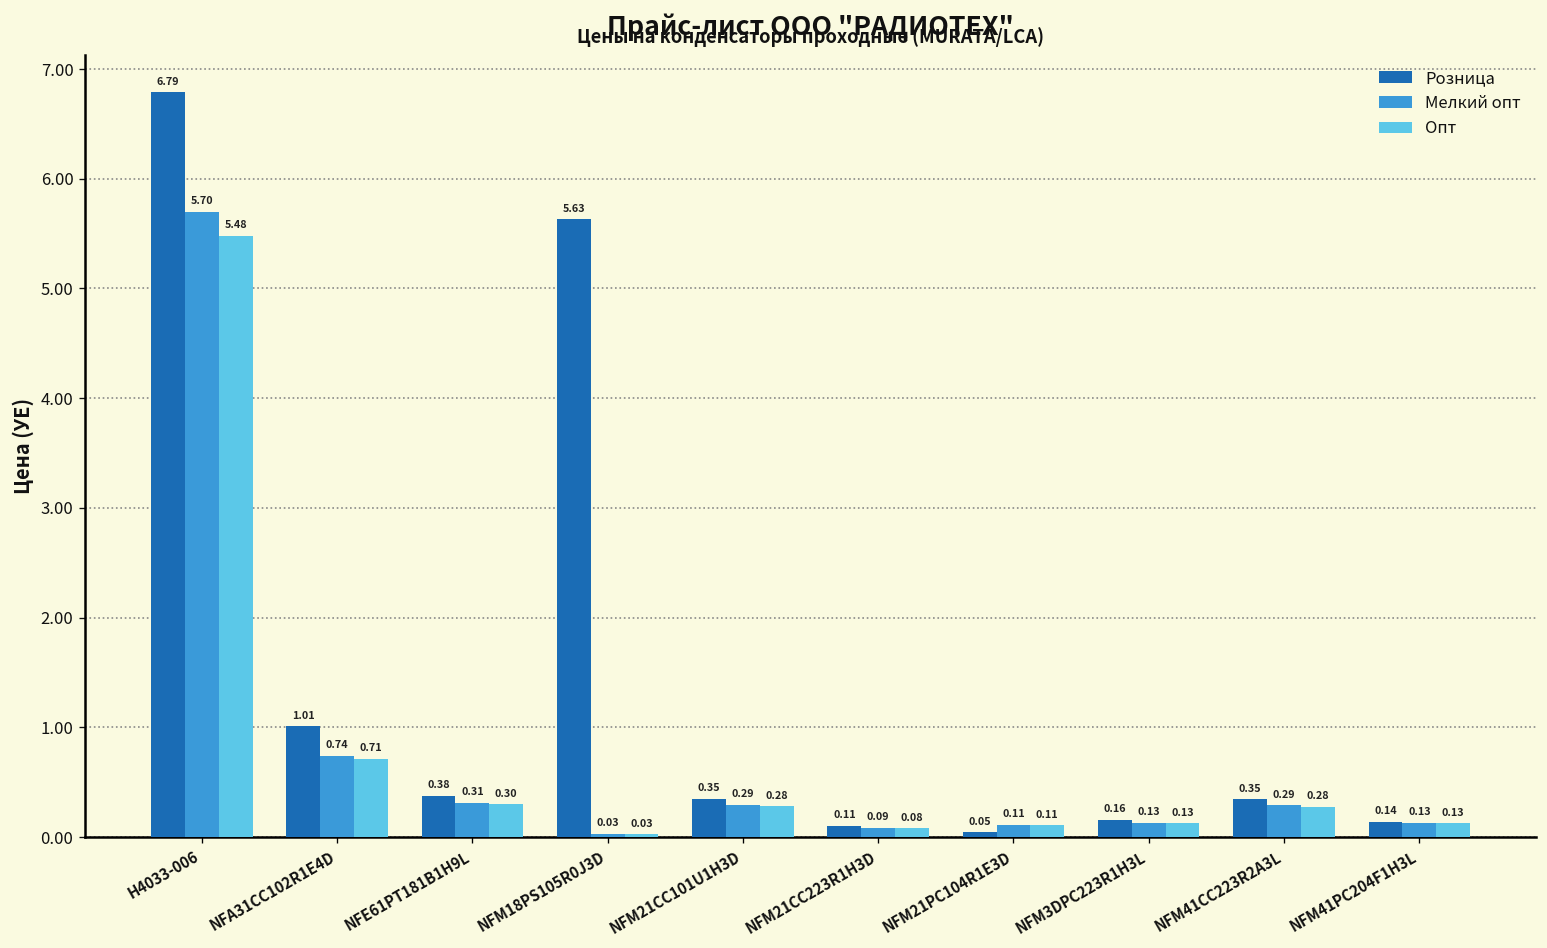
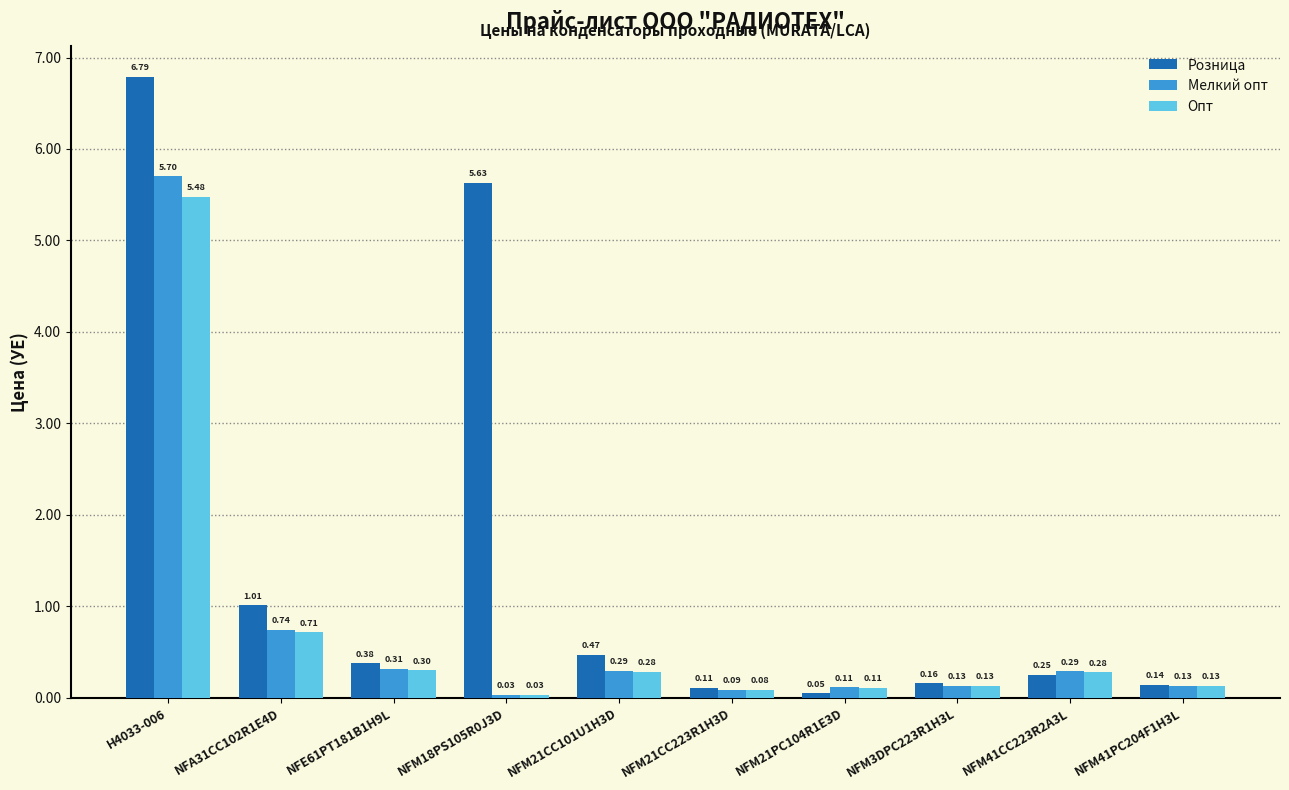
  {
    "Розница": {
      "H4033-006": 6.79,
      "NFA31CC102R1E4D": 1.01,
      "NFE61PT181B1H9L": 0.38,
      "NFM18PS105R0J3D": 5.63,
-     "NFM21CC101U1H3D": 0.35,
+     "NFM21CC101U1H3D": 0.47,
      "NFM21CC223R1H3D": 0.11,
      "NFM21PC104R1E3D": 0.05,
      "NFM3DPC223R1H3L": 0.16,
-     "NFM41CC223R2A3L": 0.35,
+     "NFM41CC223R2A3L": 0.25,
      "NFM41PC204F1H3L": 0.14
    }
  }
